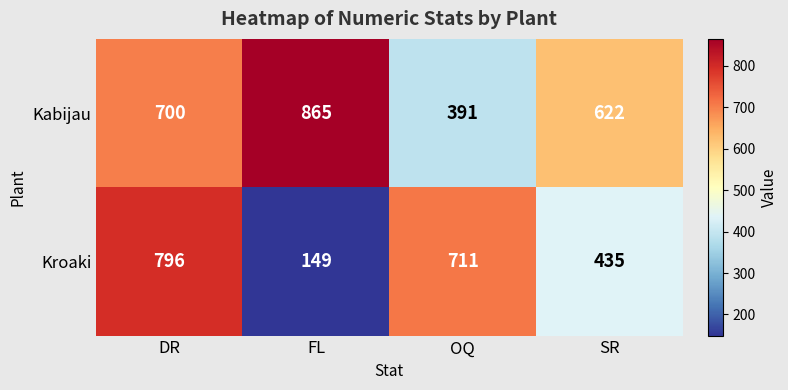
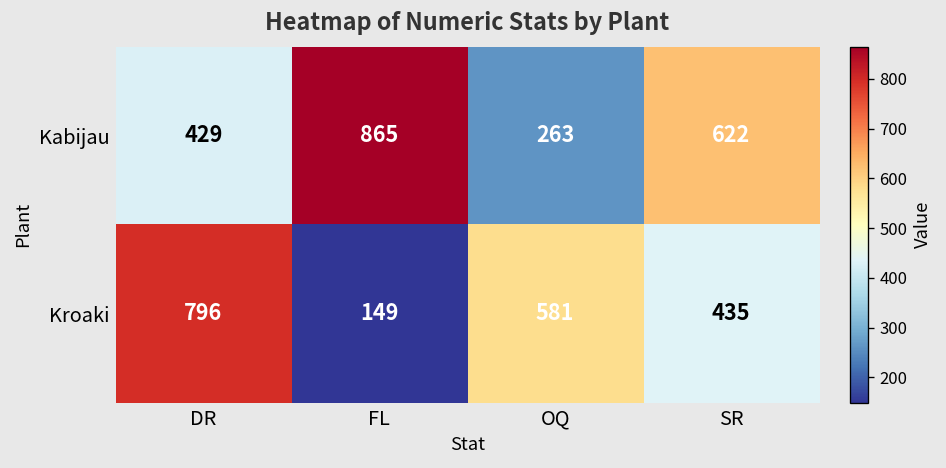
  {
    "Kabijau": {
-     "DR": 700,
+     "DR": 429,
      "FL": 865,
-     "OQ": 391,
+     "OQ": 263,
      "SR": 622
    },
    "Kroaki": {
      "DR": 796,
      "FL": 149,
-     "OQ": 711,
+     "OQ": 581,
      "SR": 435
    }
  }
